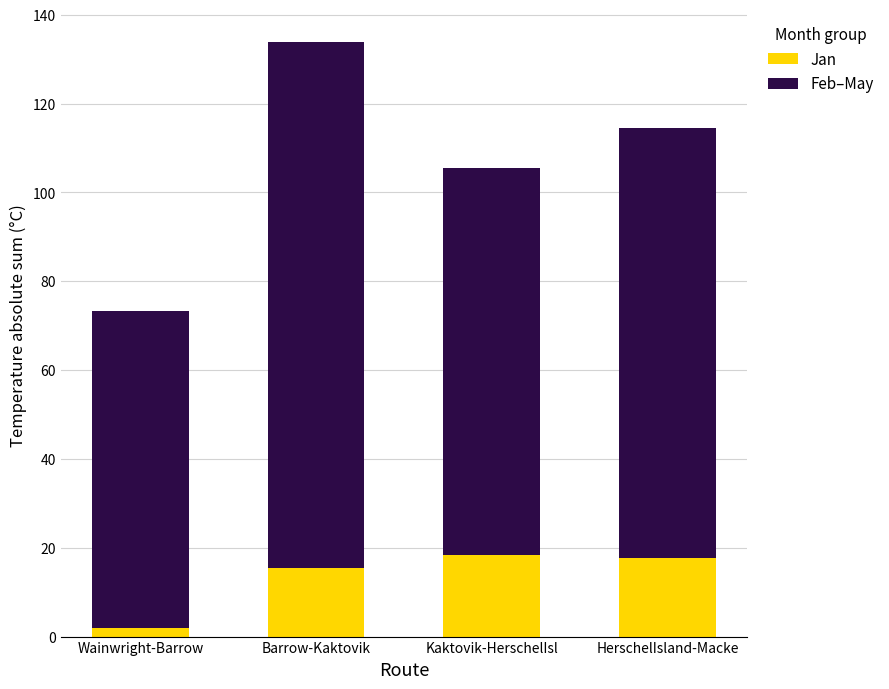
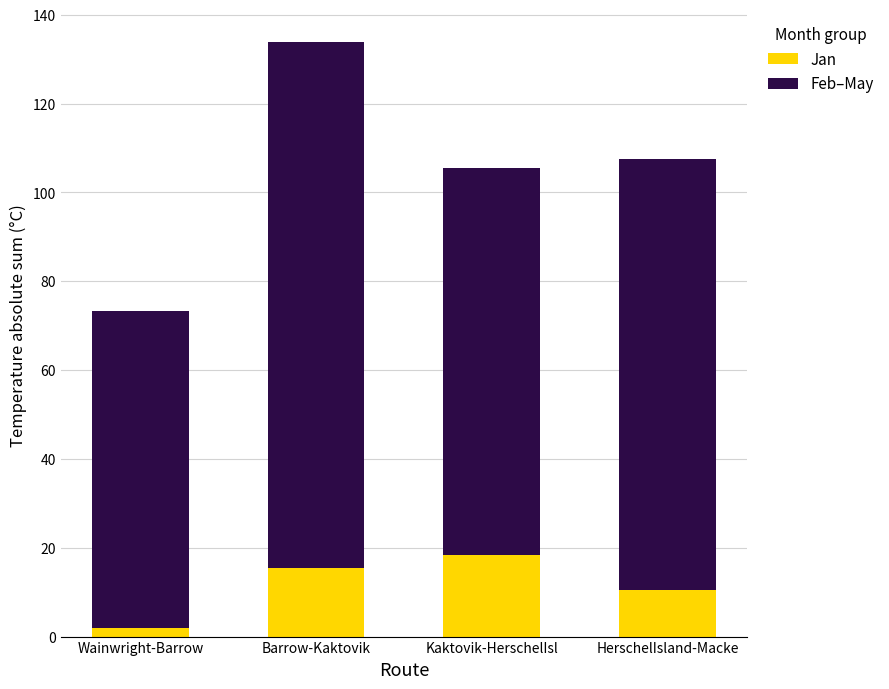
  {
    "Jan": {
      "Wainwright-Barrow": 2,
      "Barrow-Kaktovik": 16,
      "Kaktovik-HerschelIsl": 18,
-     "HerschelIsland-Macke": 18
+     "HerschelIsland-Macke": 11
    },
    "Feb–May": {
      "Wainwright-Barrow": 71,
      "Barrow-Kaktovik": 118,
      "Kaktovik-HerschelIsl": 87,
      "HerschelIsland-Macke": 97
    }
  }
